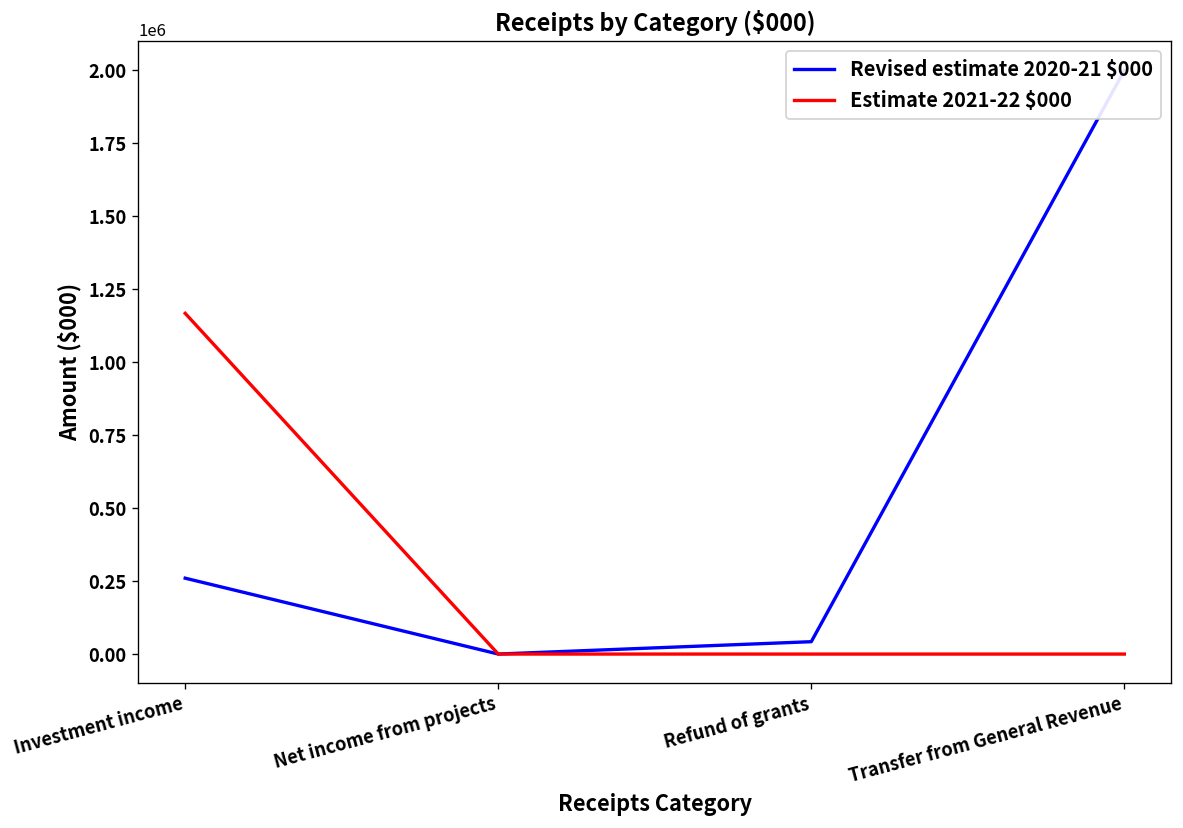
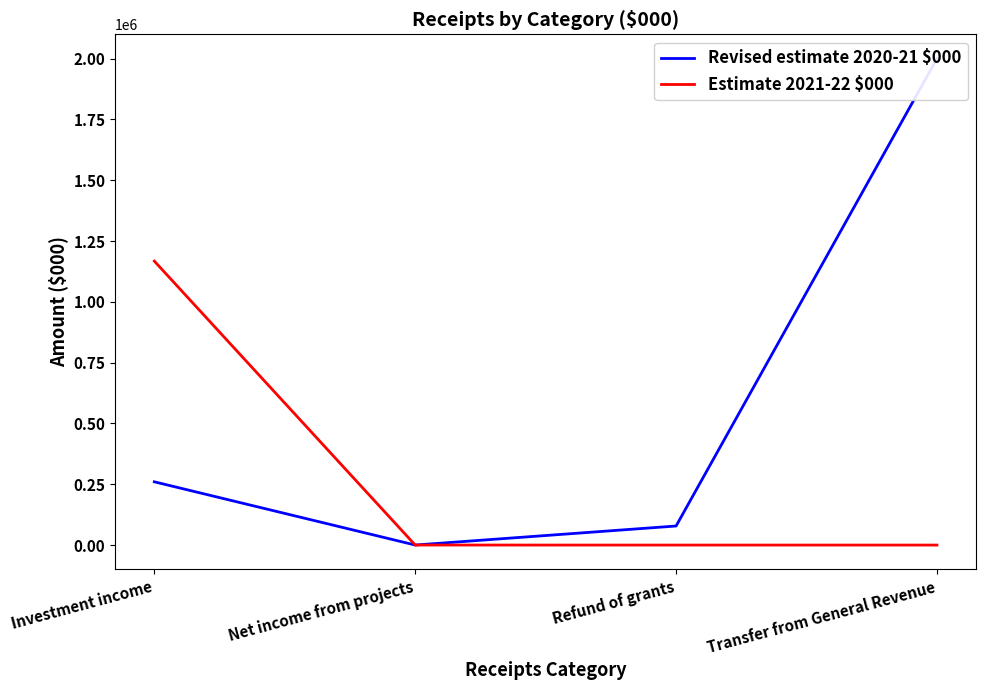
  {
    "Revised estimate 2020-21 $000": {
      "Investment income": 260000,
-     "Refund of grants": 40000
+     "Refund of grants": 80000
    },
    "Estimate 2021-22 $000": {
      "Investment income": 1170000,
      "Refund of grants": 0,
      "Transfer from General Revenue": 0
    }
  }
